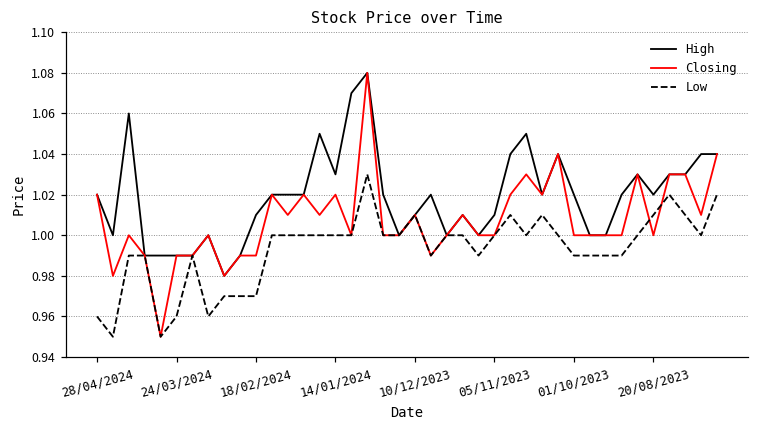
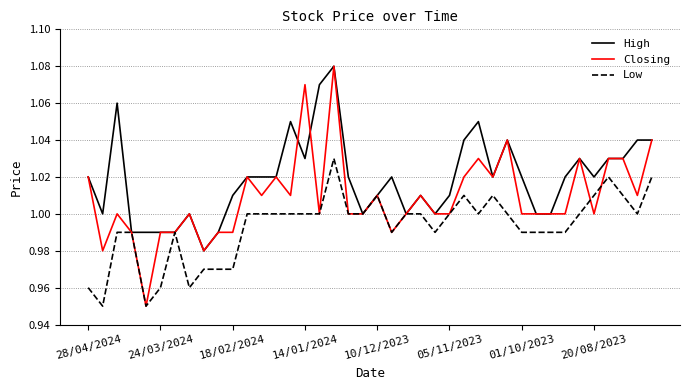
  {
    "Closing": {
      "18/02/2024": 0.99,
-     "14/01/2024": 1.02,
+     "14/01/2024": 1.07,
      "01/10/2023": 1.00,
      "20/08/2023": 1.00
    }
  }
